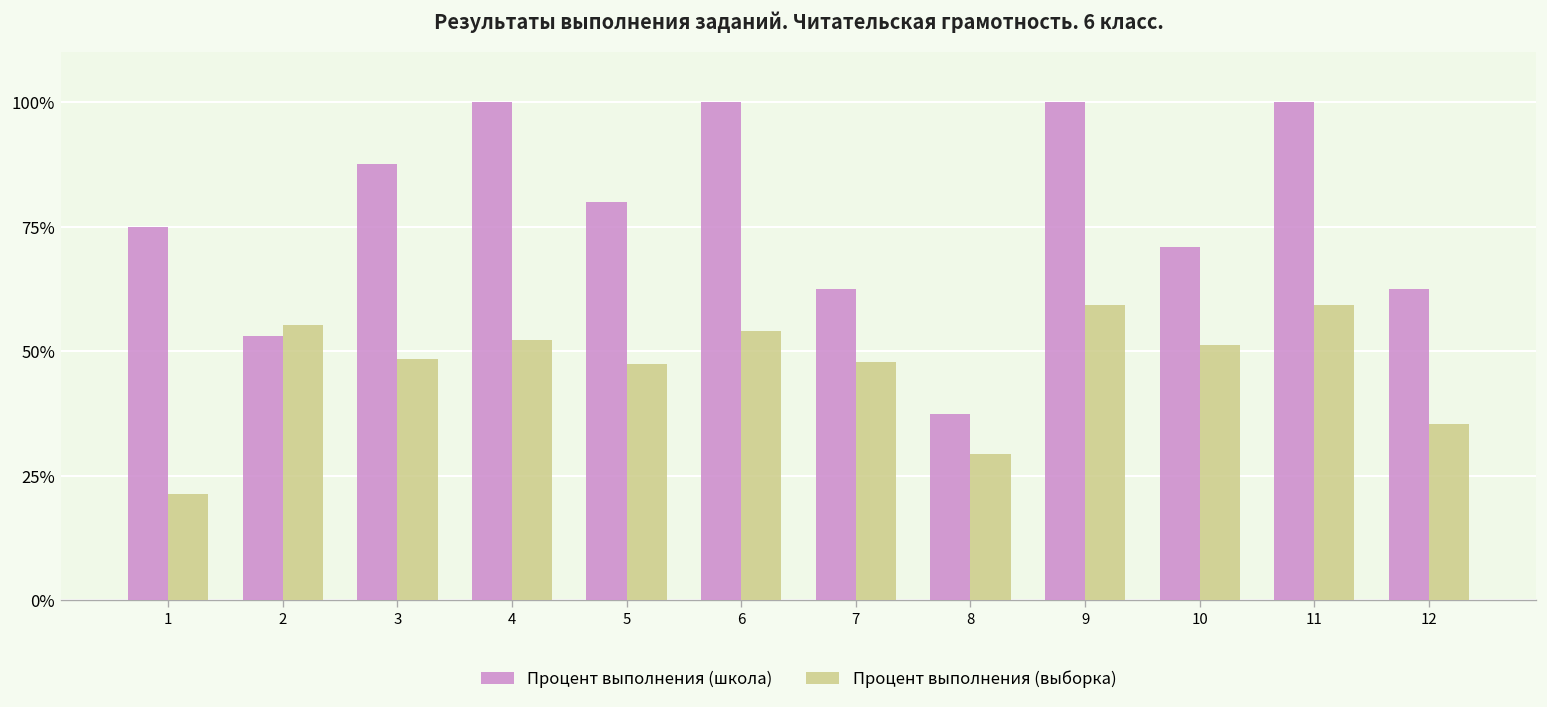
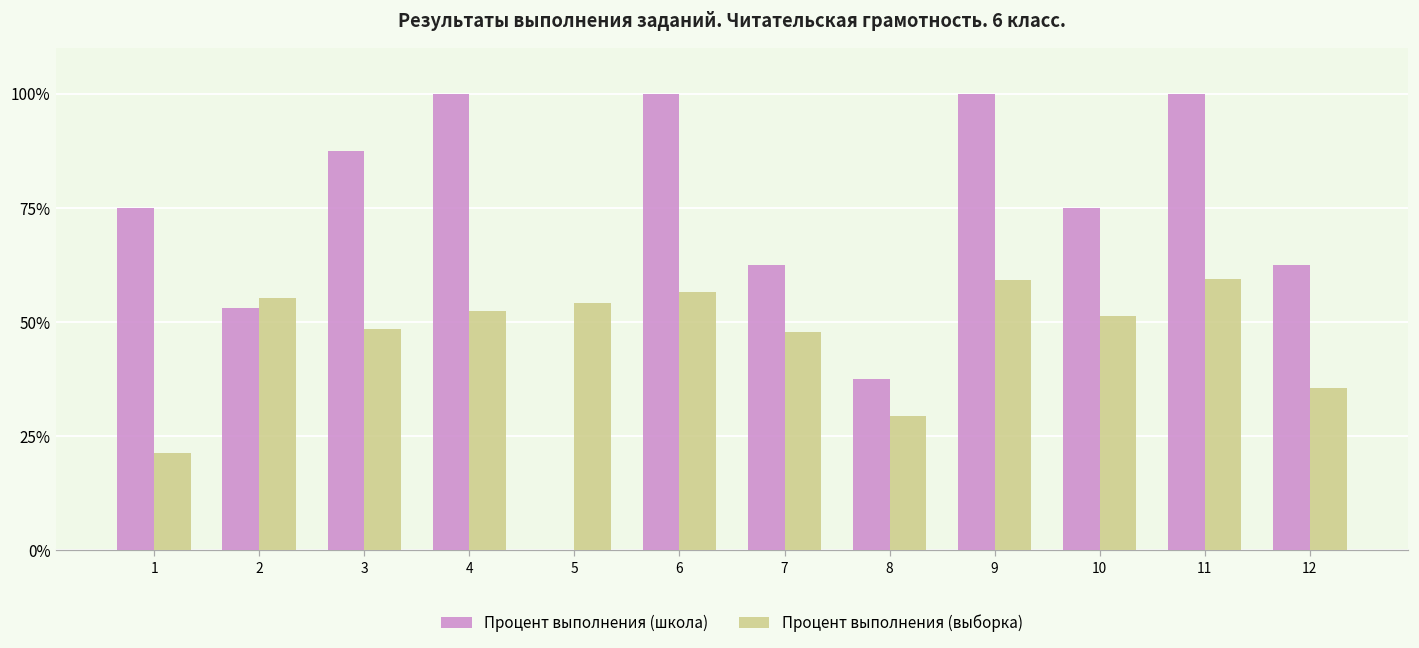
  {
    "Процент выполнения (школа)": {
      "1": "75%",
      "2": "53%",
      "3": "88%",
      "4": "100%",
-     "5": "80%",
+     "5": "0%",
      "6": "100%",
      "7": "63%",
      "8": "38%",
      "9": "100%",
-     "10": "71%",
+     "10": "75%",
      "11": "100%",
      "12": "63%"
    },
    "Процент выполнения (выборка)": {
      "1": "21%",
      "2": "55%",
      "3": "48%",
      "4": "52%",
-     "5": "48%",
-     "6": "54%",
+     "5": "54%",
+     "6": "57%",
      "7": "48%",
      "8": "29%",
      "9": "59%",
      "10": "51%",
      "11": "59%",
      "12": "35%"
    }
  }
